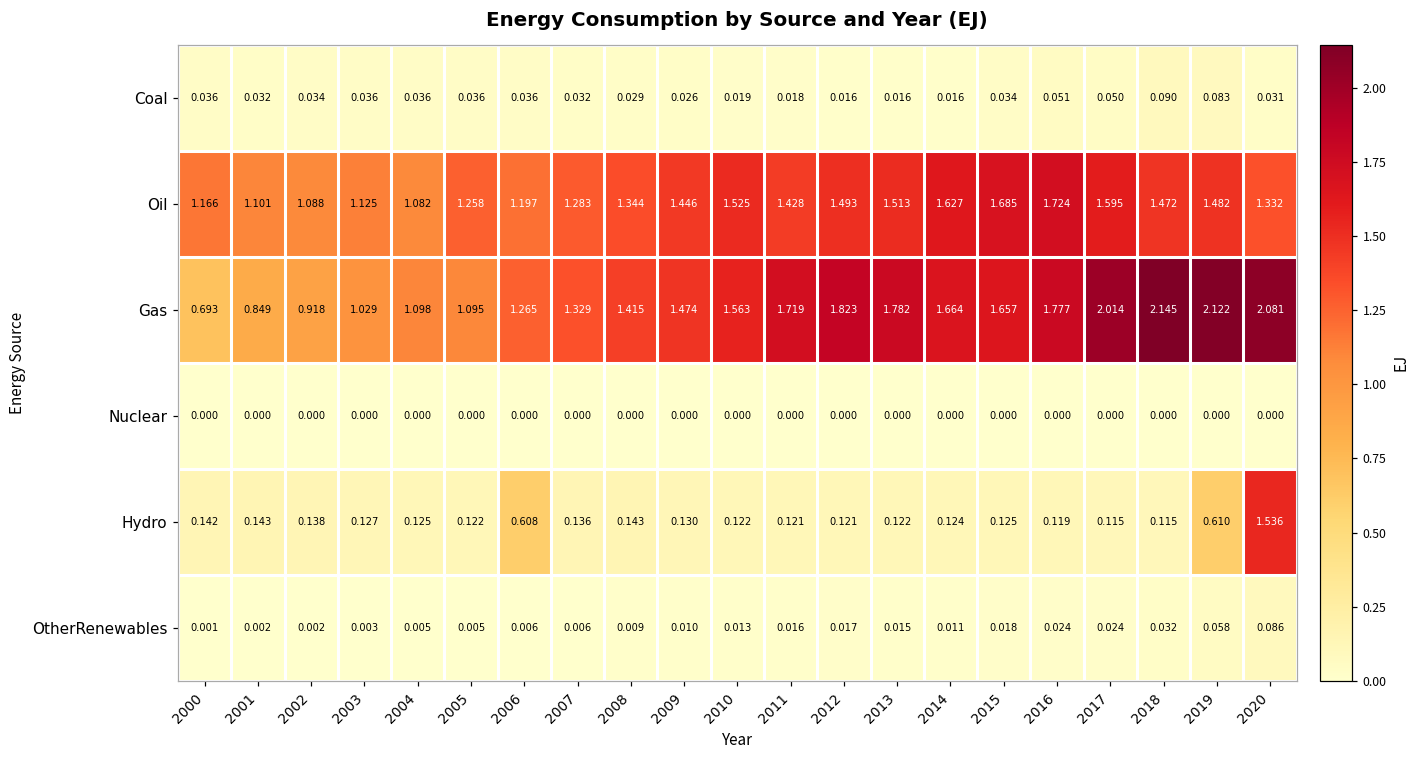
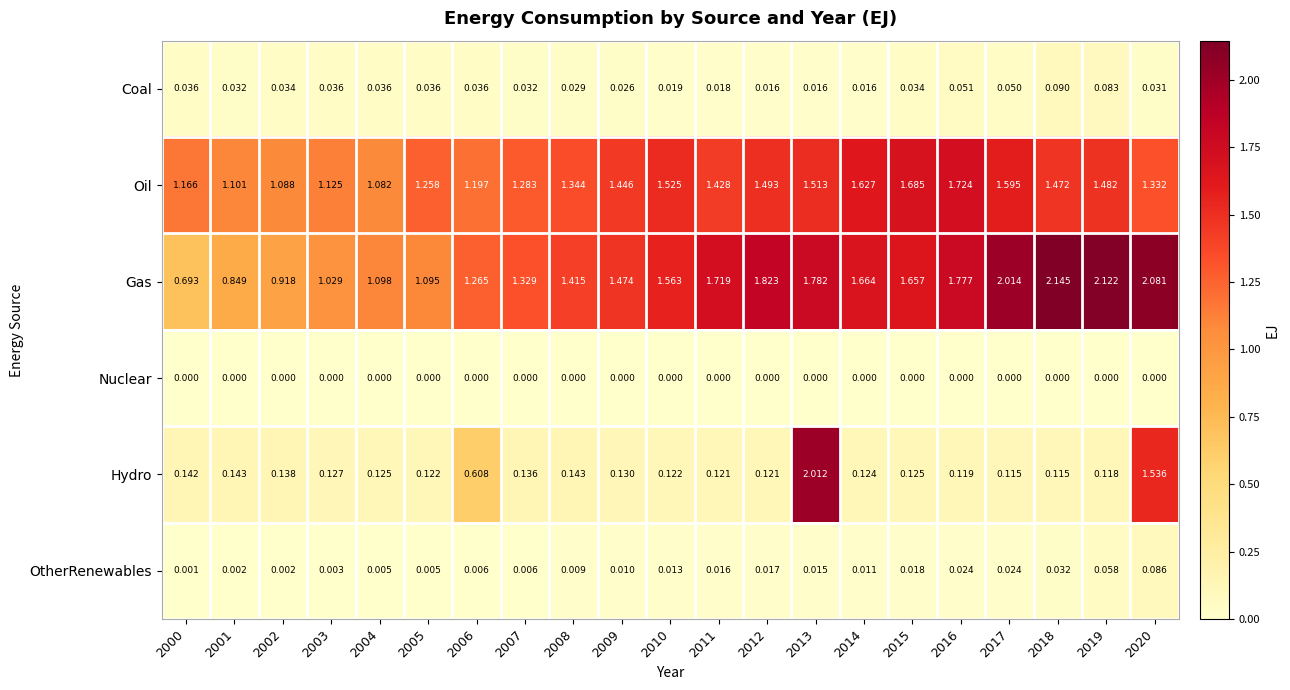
  {
    "Coal": {
      "2000": 0.036,
      "2001": 0.032,
      "2002": 0.034,
      "2003": 0.036,
      "2004": 0.036,
      "2005": 0.036,
      "2006": 0.036,
      "2007": 0.032,
      "2008": 0.029,
      "2009": 0.026,
      "2010": 0.019,
      "2011": 0.018,
      "2012": 0.016,
      "2013": 0.016,
      "2014": 0.016,
      "2015": 0.034,
      "2016": 0.051,
      "2017": 0.050,
      "2018": 0.090,
      "2019": 0.083,
      "2020": 0.031
    },
    "Oil": {
      "2000": 1.166,
      "2001": 1.101,
      "2002": 1.088,
      "2003": 1.125,
      "2004": 1.082,
      "2005": 1.258,
      "2006": 1.197,
      "2007": 1.283,
      "2008": 1.344,
      "2009": 1.446,
      "2010": 1.525,
      "2011": 1.428,
      "2012": 1.493,
      "2013": 1.513,
      "2014": 1.627,
      "2015": 1.685,
      "2016": 1.724,
      "2017": 1.595,
      "2018": 1.472,
      "2019": 1.482,
      "2020": 1.332
    },
    "Gas": {
      "2000": 0.693,
      "2001": 0.849,
      "2002": 0.918,
      "2003": 1.029,
      "2004": 1.098,
      "2005": 1.095,
      "2006": 1.265,
      "2007": 1.329,
      "2008": 1.415,
      "2009": 1.474,
      "2010": 1.563,
      "2011": 1.719,
      "2012": 1.823,
      "2013": 1.782,
      "2014": 1.664,
      "2015": 1.657,
      "2016": 1.777,
      "2017": 2.014,
      "2018": 2.145,
      "2019": 2.122,
      "2020": 2.081
    },
    "Nuclear": {
      "2000": 0.000,
      "2001": 0.000,
      "2002": 0.000,
      "2003": 0.000,
      "2004": 0.000,
      "2005": 0.000,
      "2006": 0.000,
      "2007": 0.000,
      "2008": 0.000,
      "2009": 0.000,
      "2010": 0.000,
      "2011": 0.000,
      "2012": 0.000,
      "2013": 0.000,
      "2014": 0.000,
      "2015": 0.000,
      "2016": 0.000,
      "2017": 0.000,
      "2018": 0.000,
      "2019": 0.000,
      "2020": 0.000
    },
    "Hydro": {
      "2000": 0.142,
      "2001": 0.143,
      "2002": 0.138,
      "2003": 0.127,
      "2004": 0.125,
      "2005": 0.122,
      "2006": 0.608,
      "2007": 0.136,
      "2008": 0.143,
      "2009": 0.130,
      "2010": 0.122,
      "2011": 0.121,
      "2012": 0.121,
-     "2013": 0.122,
+     "2013": 2.012,
      "2014": 0.124,
      "2015": 0.125,
      "2016": 0.119,
      "2017": 0.115,
      "2018": 0.115,
-     "2019": 0.610,
+     "2019": 0.118,
      "2020": 1.536
    },
    "OtherRenewables": {
      "2000": 0.001,
      "2001": 0.002,
      "2002": 0.002,
      "2003": 0.003,
      "2004": 0.005,
      "2005": 0.005,
      "2006": 0.006,
      "2007": 0.006,
      "2008": 0.009,
      "2009": 0.010,
      "2010": 0.013,
      "2011": 0.016,
      "2012": 0.017,
      "2013": 0.015,
      "2014": 0.011,
      "2015": 0.018,
      "2016": 0.024,
      "2017": 0.024,
      "2018": 0.032,
      "2019": 0.058,
      "2020": 0.086
    }
  }
